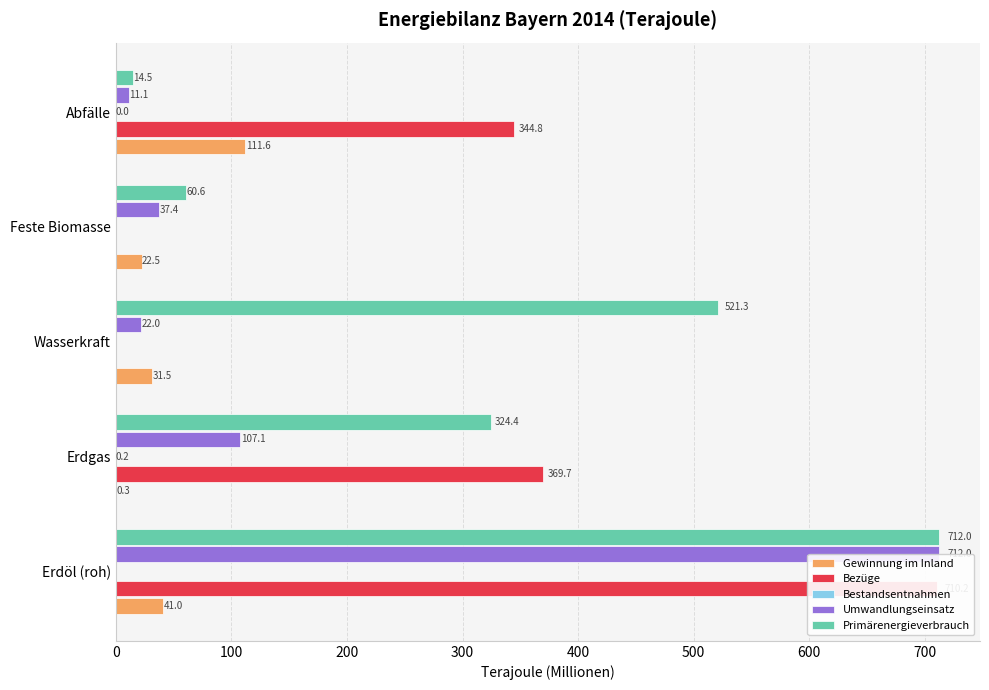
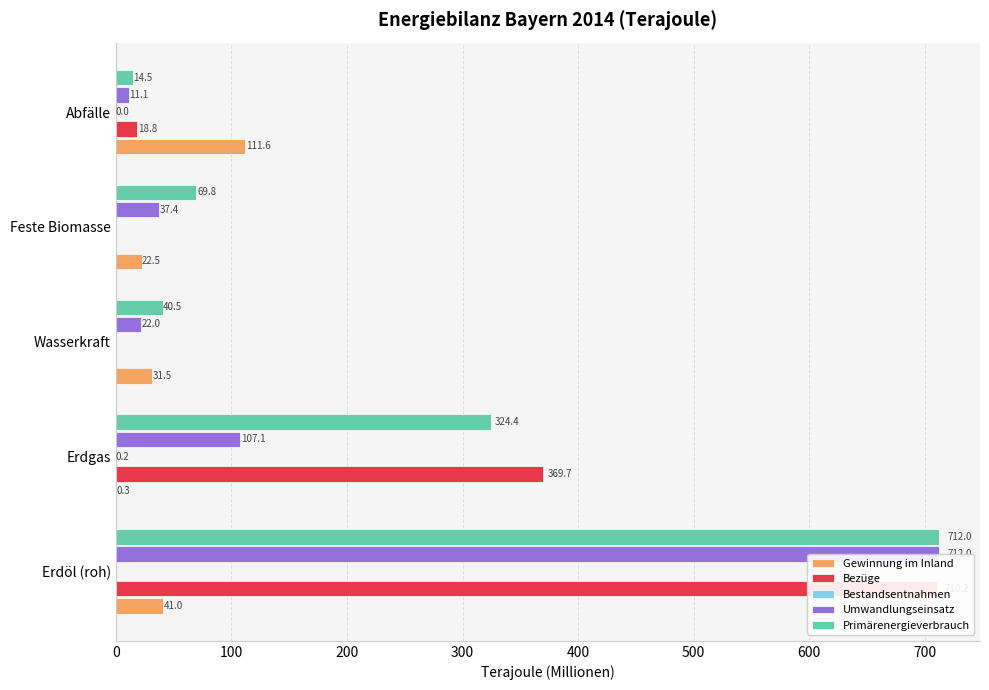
  {
    "Gewinnung im Inland": {
      "Abfälle": 111.6,
      "Feste Biomasse": 22.5,
      "Wasserkraft": 31.5,
      "Erdgas": 0.3,
      "Erdöl (roh)": 41.0
    },
    "Bezüge": {
-     "Abfälle": 344.8,
+     "Abfälle": 18.8,
      "Erdgas": 369.7
    },
    "Bestandsentnahmen": {
      "Abfälle": 0.0,
      "Erdgas": 0.2
    },
    "Umwandlungseinsatz": {
      "Abfälle": 11.1,
      "Feste Biomasse": 37.4,
      "Wasserkraft": 22.0,
      "Erdgas": 107.1
    },
    "Primärenergieverbrauch": {
      "Abfälle": 14.5,
-     "Feste Biomasse": 60.6,
-     "Wasserkraft": 521.3,
+     "Feste Biomasse": 69.8,
+     "Wasserkraft": 40.5,
      "Erdgas": 324.4,
      "Erdöl (roh)": 712.0
    }
  }
